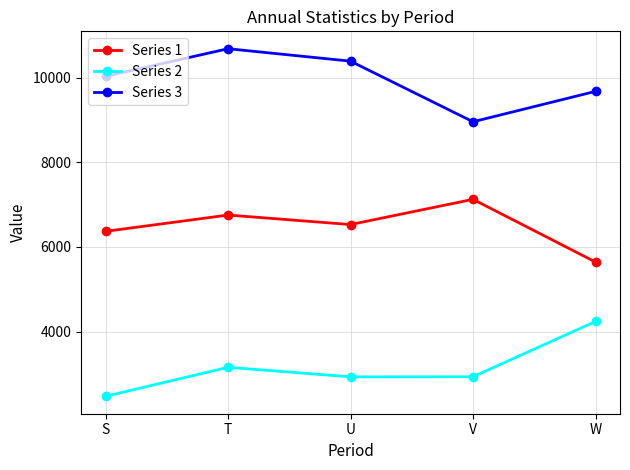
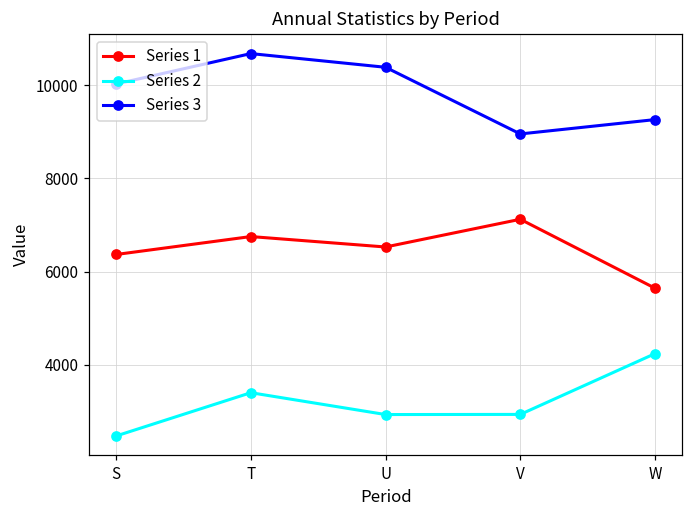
  {
    "Series 1": {
      "S": 6400,
      "T": 6800,
      "U": 6500,
      "V": 7100,
      "W": 5600
    },
    "Series 2": {
      "S": 2500,
-     "T": 3200,
+     "T": 3400,
      "U": 2900,
      "V": 2900,
      "W": 4200
    },
    "Series 3": {
      "T": 10700,
      "U": 10400,
      "V": 9000,
-     "W": 9700
+     "W": 9300
    }
  }
